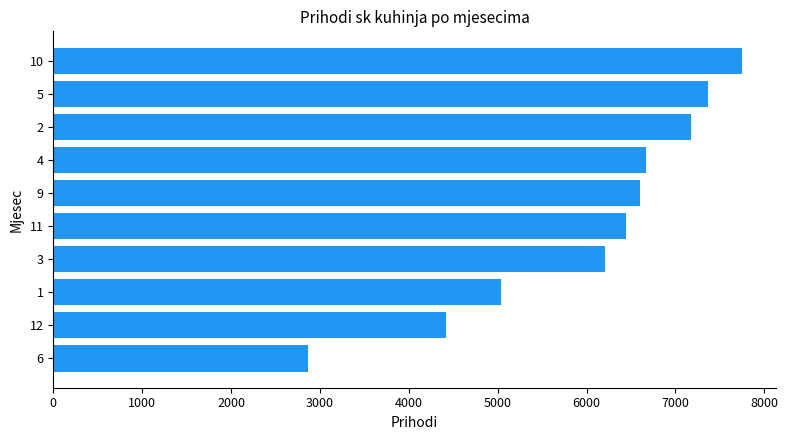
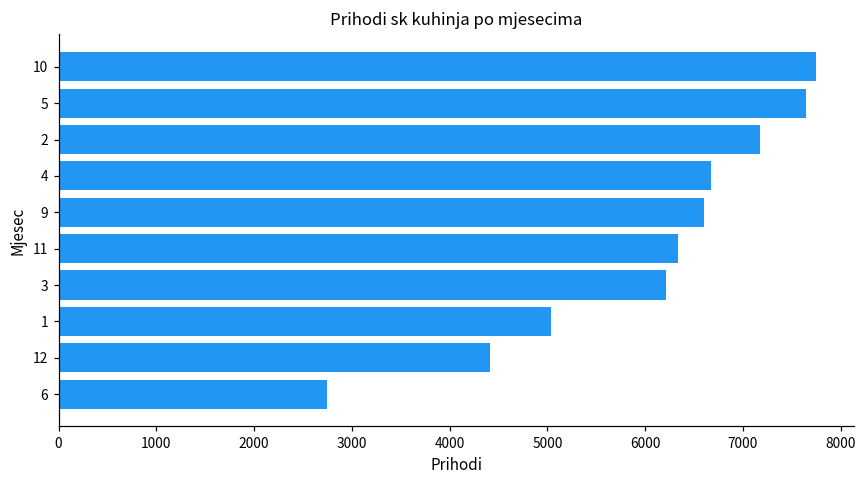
  {
    "10": 7700,
-   "5": 7400,
+   "5": 7600,
    "2": 7200,
    "4": 6700,
    "9": 6600,
-   "11": 6400,
+   "11": 6300,
    "3": 6200,
    "1": 5000,
    "12": 4400,
-   "6": 2900
+   "6": 2700
  }
